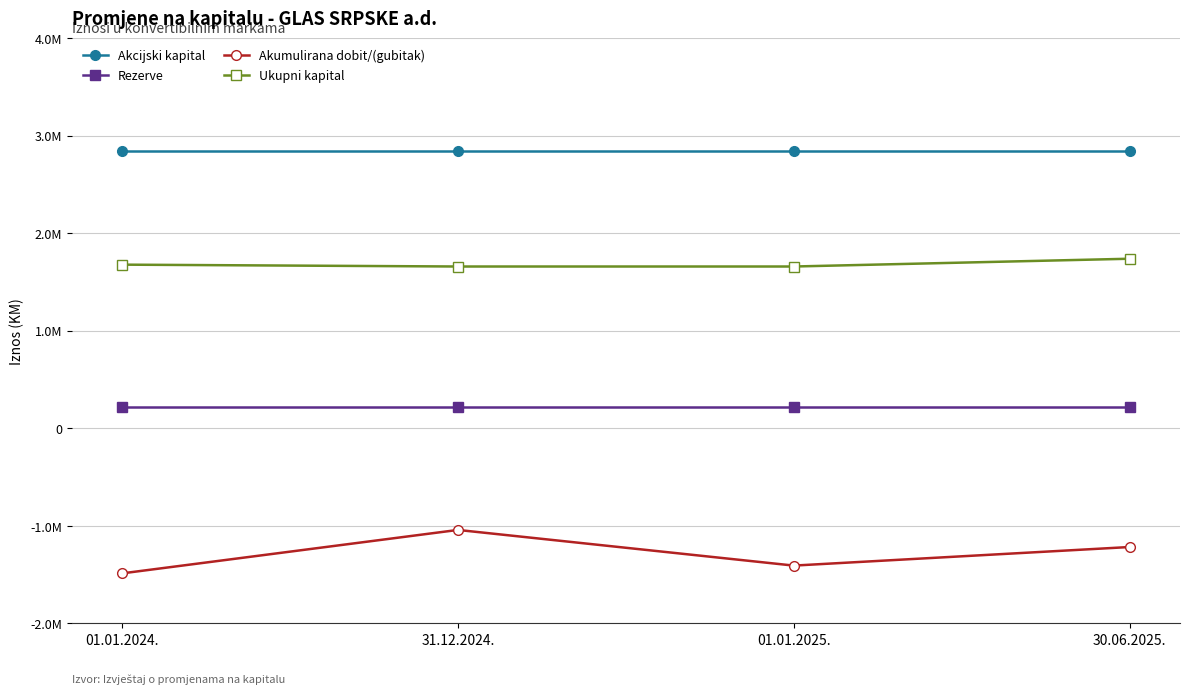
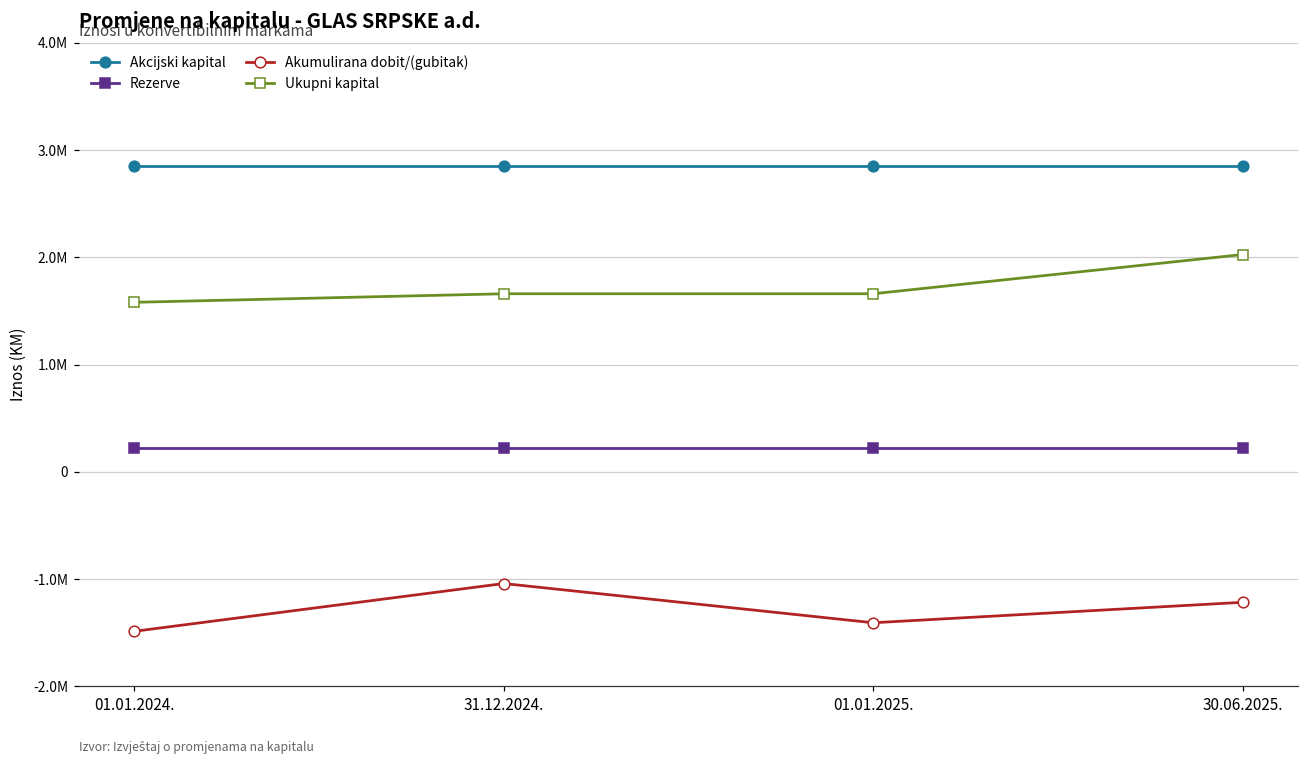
  {
    "Akcijski kapital": {
      "01.01.2024.": 2800000,
      "31.12.2024.": 2800000,
      "01.01.2025.": 2800000,
      "30.06.2025.": 2800000
    },
    "Rezerve": {
      "01.01.2024.": 200000,
      "31.12.2024.": 200000,
      "01.01.2025.": 200000,
      "30.06.2025.": 200000
    },
    "Akumulirana dobit/(gubitak)": {
      "01.01.2024.": -1500000,
      "31.12.2024.": -1000000,
      "01.01.2025.": -1400000,
      "30.06.2025.": -1200000
    },
    "Ukupni kapital": {
-     "01.01.2024.": 1700000,
+     "01.01.2024.": 1600000,
      "31.12.2024.": 1700000,
      "01.01.2025.": 1700000,
-     "30.06.2025.": 1700000
+     "30.06.2025.": 2000000
    }
  }
